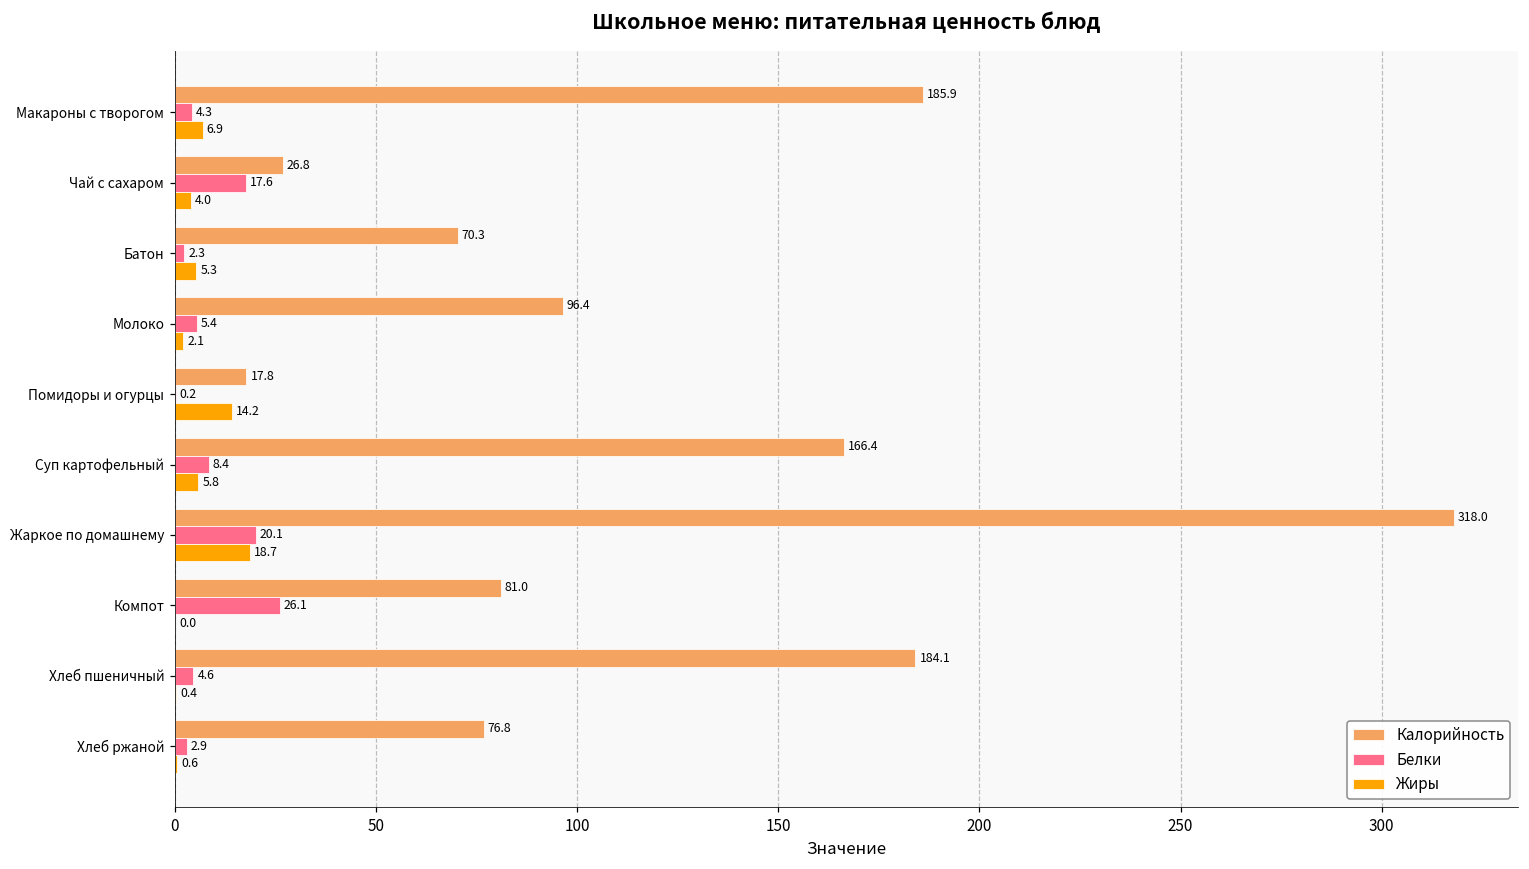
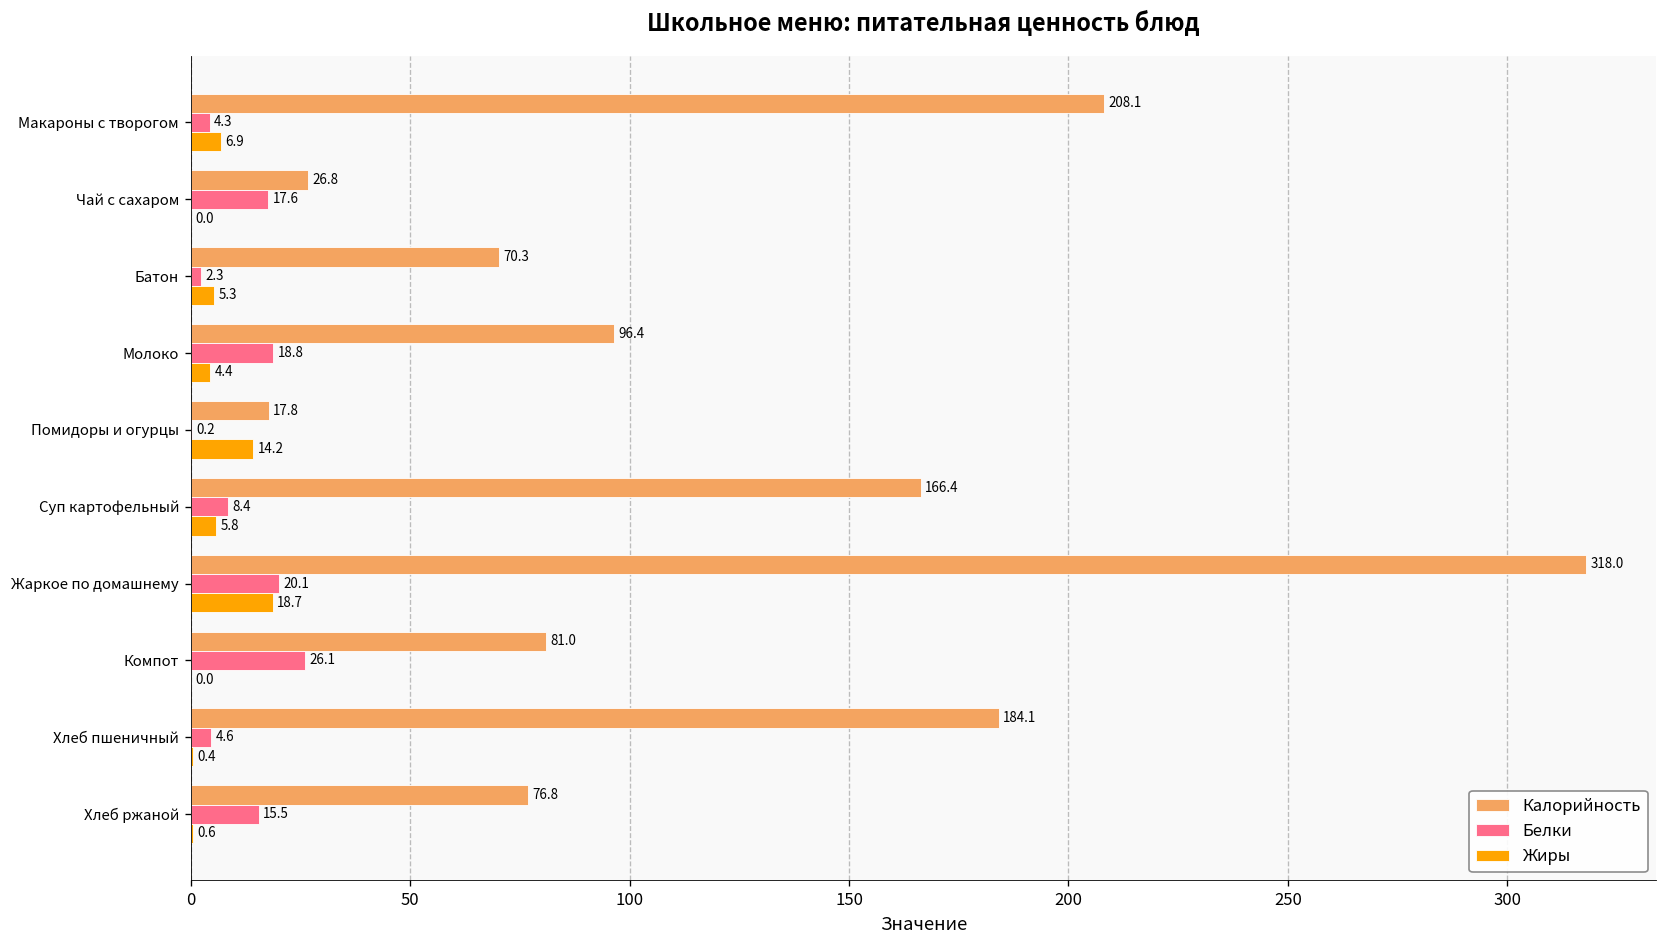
  {
    "Калорийность": {
-     "Макароны с творогом": 185.9,
+     "Макароны с творогом": 208.1,
      "Чай с сахаром": 26.8,
      "Батон": 70.3,
      "Молоко": 96.4,
      "Помидоры и огурцы": 17.8,
      "Суп картофельный": 166.4,
      "Жаркое по домашнему": 318.0,
      "Компот": 81.0,
      "Хлеб пшеничный": 184.1,
      "Хлеб ржаной": 76.8
    },
    "Белки": {
      "Макароны с творогом": 4.3,
      "Чай с сахаром": 17.6,
      "Батон": 2.3,
-     "Молоко": 5.4,
+     "Молоко": 18.8,
      "Помидоры и огурцы": 0.2,
      "Суп картофельный": 8.4,
      "Жаркое по домашнему": 20.1,
      "Компот": 26.1,
      "Хлеб пшеничный": 4.6,
-     "Хлеб ржаной": 2.9
+     "Хлеб ржаной": 15.5
    },
    "Жиры": {
      "Макароны с творогом": 6.9,
-     "Чай с сахаром": 4.0,
+     "Чай с сахаром": 0.0,
      "Батон": 5.3,
-     "Молоко": 2.1,
+     "Молоко": 4.4,
      "Помидоры и огурцы": 14.2,
      "Суп картофельный": 5.8,
      "Жаркое по домашнему": 18.7,
      "Компот": 0.0,
      "Хлеб пшеничный": 0.4,
      "Хлеб ржаной": 0.6
    }
  }
